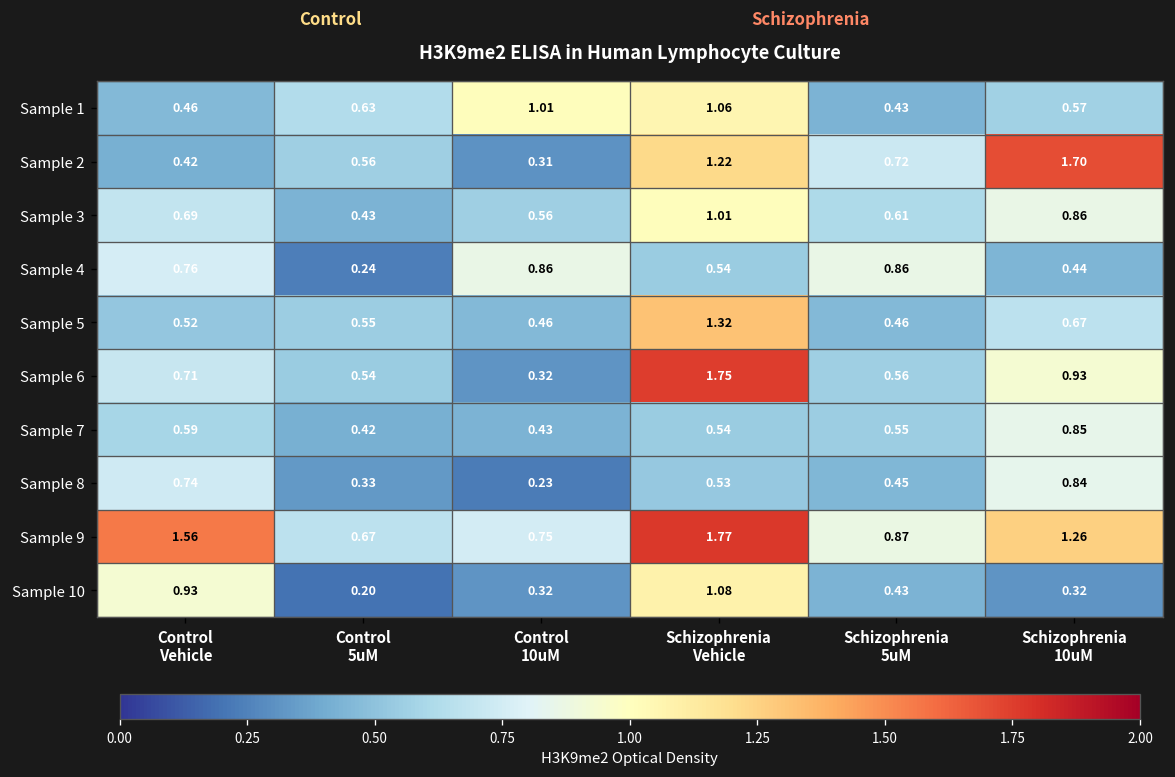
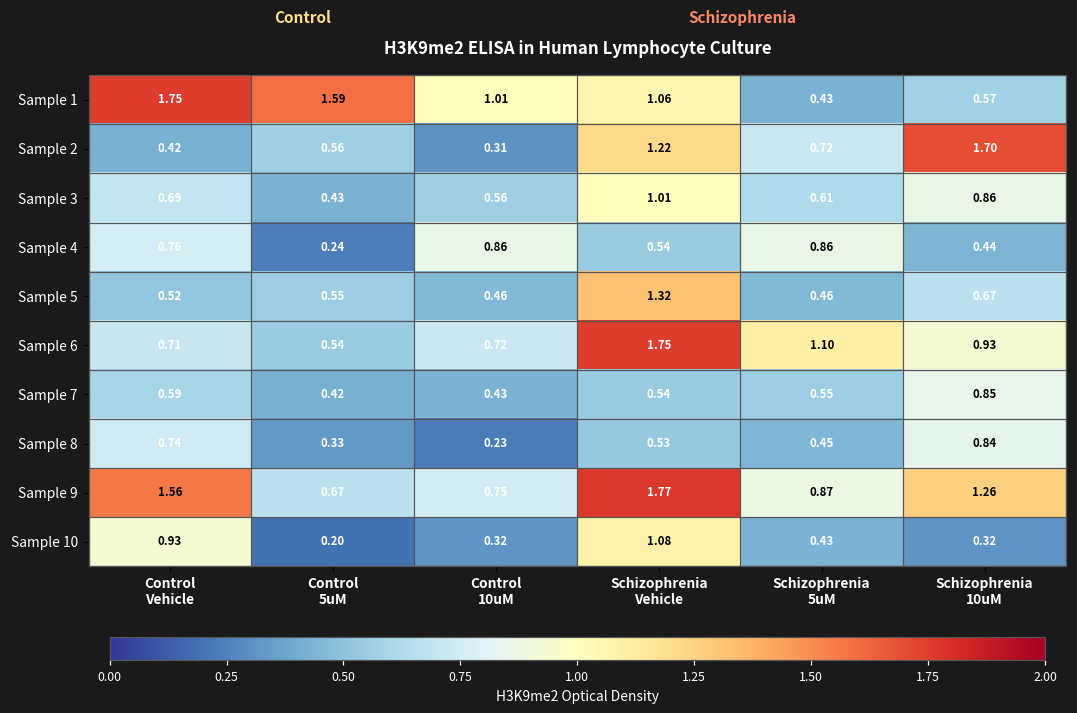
  {
    "Sample 1": {
-     "Control Vehicle": 0.46,
-     "Control 5uM": 0.63,
+     "Control Vehicle": 1.75,
+     "Control 5uM": 1.59,
      "Control 10uM": 1.01,
      "Schizophrenia Vehicle": 1.06,
      "Schizophrenia 5uM": 0.43,
      "Schizophrenia 10uM": 0.57
    },
    "Sample 2": {
      "Control Vehicle": 0.42,
      "Control 5uM": 0.56,
      "Control 10uM": 0.31,
      "Schizophrenia Vehicle": 1.22,
      "Schizophrenia 5uM": 0.72,
      "Schizophrenia 10uM": 1.70
    },
    "Sample 3": {
      "Control Vehicle": 0.69,
      "Control 5uM": 0.43,
      "Control 10uM": 0.56,
      "Schizophrenia Vehicle": 1.01,
      "Schizophrenia 5uM": 0.61,
      "Schizophrenia 10uM": 0.86
    },
    "Sample 4": {
      "Control 5uM": 0.24,
      "Control 10uM": 0.86,
      "Schizophrenia Vehicle": 0.54,
      "Schizophrenia 5uM": 0.86,
      "Schizophrenia 10uM": 0.44
    },
    "Sample 5": {
      "Control Vehicle": 0.52,
      "Control 5uM": 0.55,
      "Control 10uM": 0.46,
      "Schizophrenia Vehicle": 1.32,
      "Schizophrenia 5uM": 0.46,
      "Schizophrenia 10uM": 0.67
    },
    "Sample 6": {
      "Control Vehicle": 0.71,
      "Control 5uM": 0.54,
-     "Control 10uM": 0.32,
+     "Control 10uM": 0.72,
      "Schizophrenia Vehicle": 1.75,
-     "Schizophrenia 5uM": 0.56,
+     "Schizophrenia 5uM": 1.10,
      "Schizophrenia 10uM": 0.93
    },
    "Sample 7": {
      "Control Vehicle": 0.59,
      "Control 5uM": 0.42,
      "Control 10uM": 0.43,
      "Schizophrenia Vehicle": 0.54,
      "Schizophrenia 5uM": 0.55,
      "Schizophrenia 10uM": 0.85
    },
    "Sample 8": {
      "Control Vehicle": 0.74,
      "Control 5uM": 0.33,
      "Control 10uM": 0.23,
      "Schizophrenia Vehicle": 0.53,
      "Schizophrenia 5uM": 0.45,
      "Schizophrenia 10uM": 0.84
    },
    "Sample 9": {
      "Control Vehicle": 1.56,
      "Control 5uM": 0.67,
      "Schizophrenia Vehicle": 1.77,
      "Schizophrenia 5uM": 0.87,
      "Schizophrenia 10uM": 1.26
    },
    "Sample 10": {
      "Control Vehicle": 0.93,
      "Control 5uM": 0.20,
      "Control 10uM": 0.32,
      "Schizophrenia Vehicle": 1.08,
      "Schizophrenia 5uM": 0.43,
      "Schizophrenia 10uM": 0.32
    }
  }
